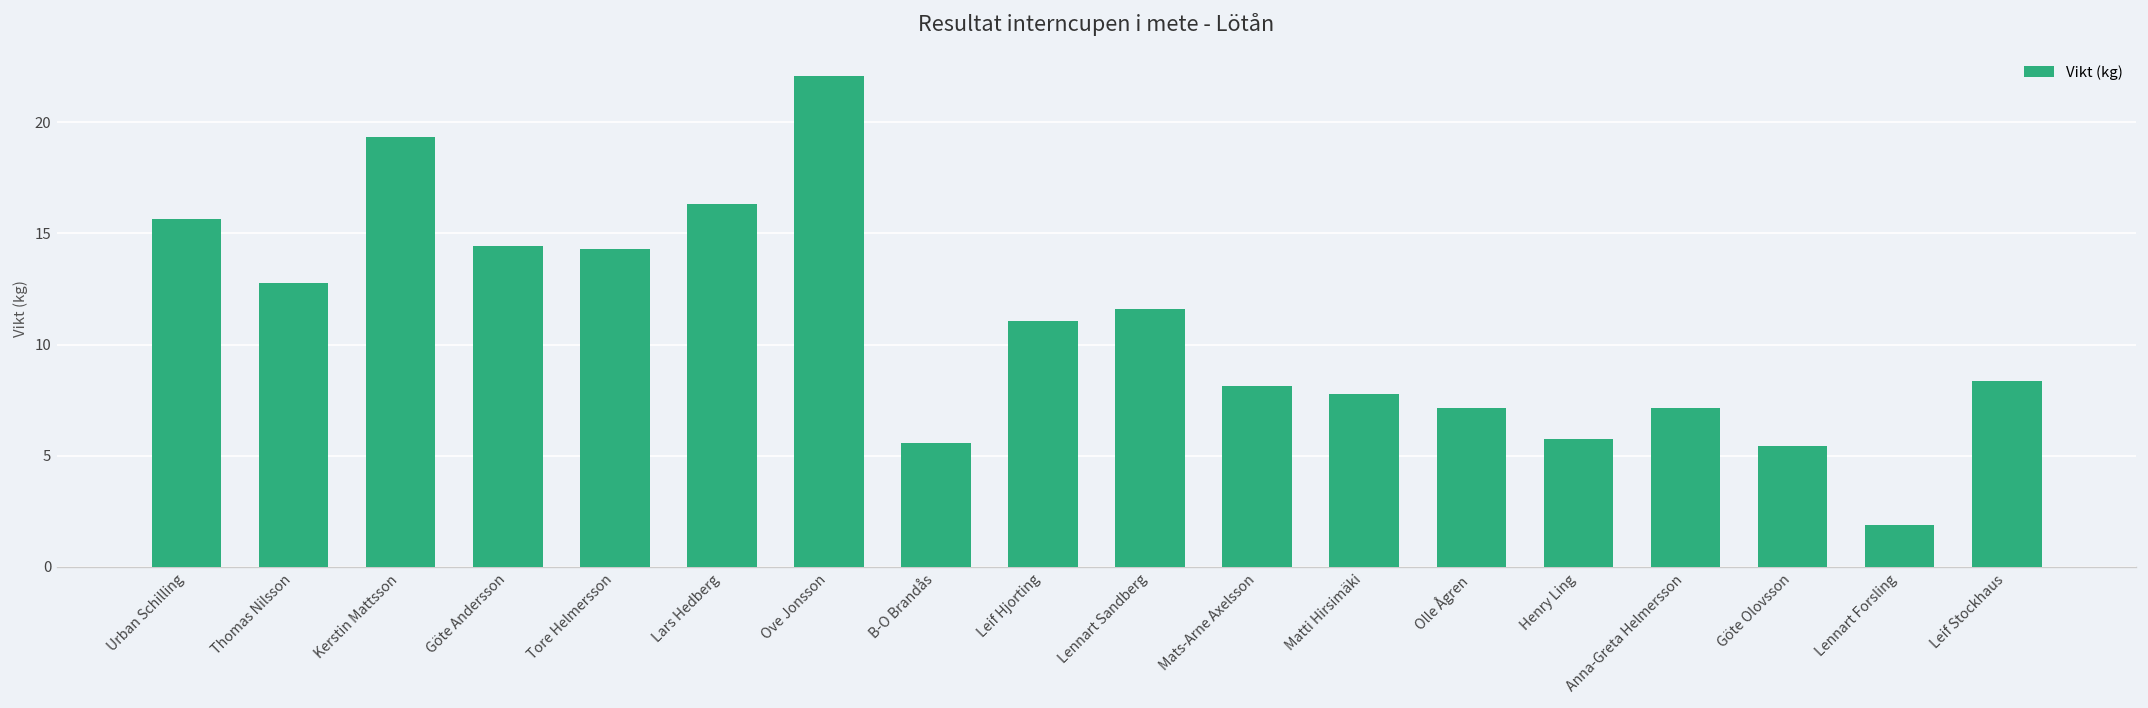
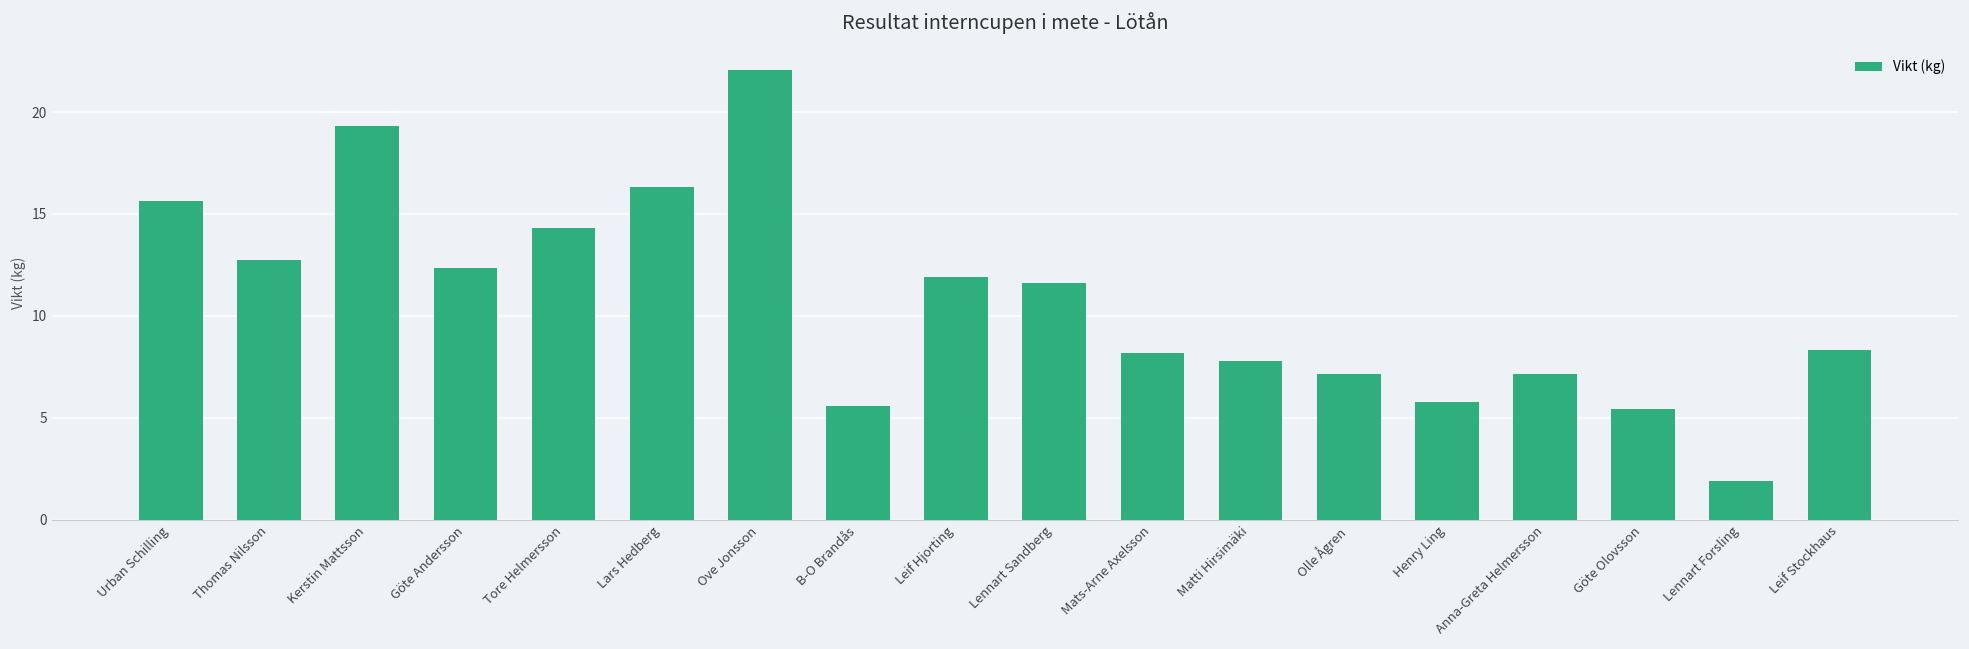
  {
    "Urban Schilling": 15.7,
    "Thomas Nilsson": 12.8,
    "Kerstin Mattsson": 19.3,
-   "Göte Andersson": 14.4,
+   "Göte Andersson": 12.4,
    "Tore Helmersson": 14.3,
    "Lars Hedberg": 16.3,
    "Ove Jonsson": 22.1,
    "B-O Brandås": 5.6,
-   "Leif Hjorting": 11.0,
+   "Leif Hjorting": 11.9,
    "Lennart Sandberg": 11.6,
    "Mats-Arne Axelsson": 8.2,
    "Matti Hirsimäki": 7.8,
    "Olle Ågren": 7.2,
    "Henry Ling": 5.8,
    "Anna-Greta Helmersson": 7.2,
    "Göte Olovsson": 5.4,
    "Lennart Forsling": 1.9,
    "Leif Stockhaus": 8.3
  }
